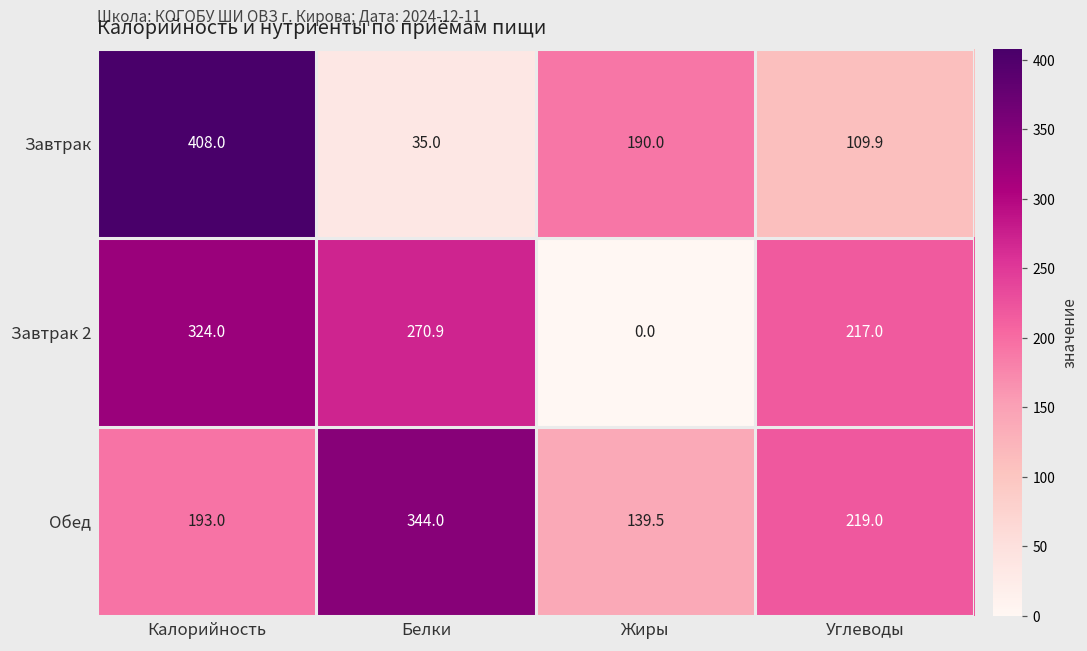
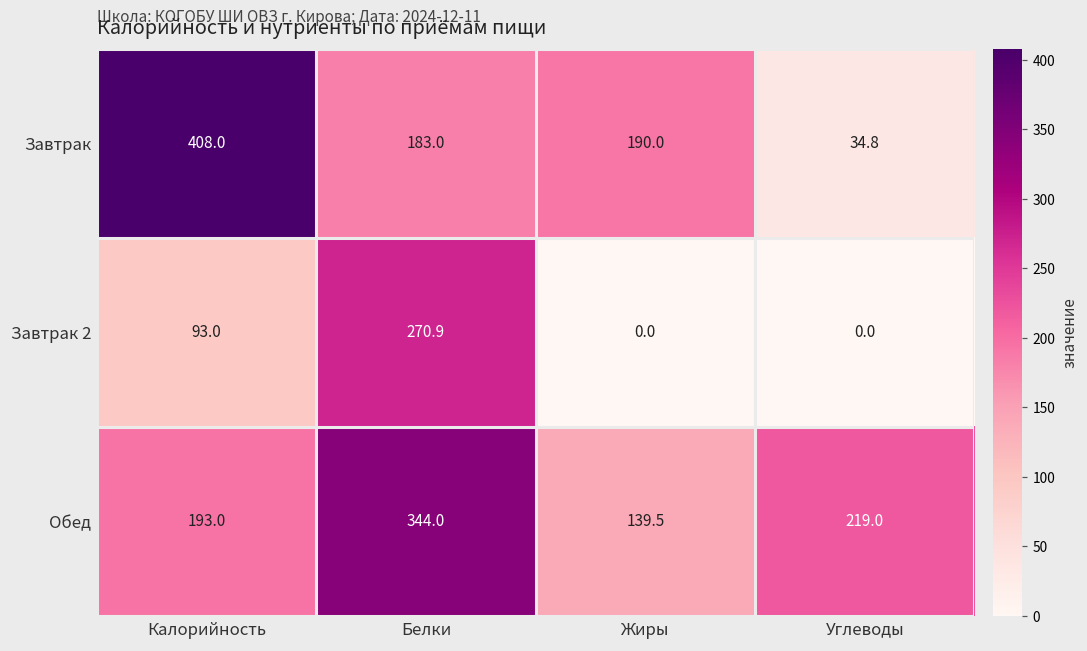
  {
    "Завтрак": {
      "Калорийность": 408.0,
-     "Белки": 35.0,
+     "Белки": 183.0,
      "Жиры": 190.0,
-     "Углеводы": 109.9
+     "Углеводы": 34.8
    },
    "Завтрак 2": {
-     "Калорийность": 324.0,
+     "Калорийность": 93.0,
      "Белки": 270.9,
      "Жиры": 0.0,
-     "Углеводы": 217.0
+     "Углеводы": 0.0
    },
    "Обед": {
      "Калорийность": 193.0,
      "Белки": 344.0,
      "Жиры": 139.5,
      "Углеводы": 219.0
    }
  }
